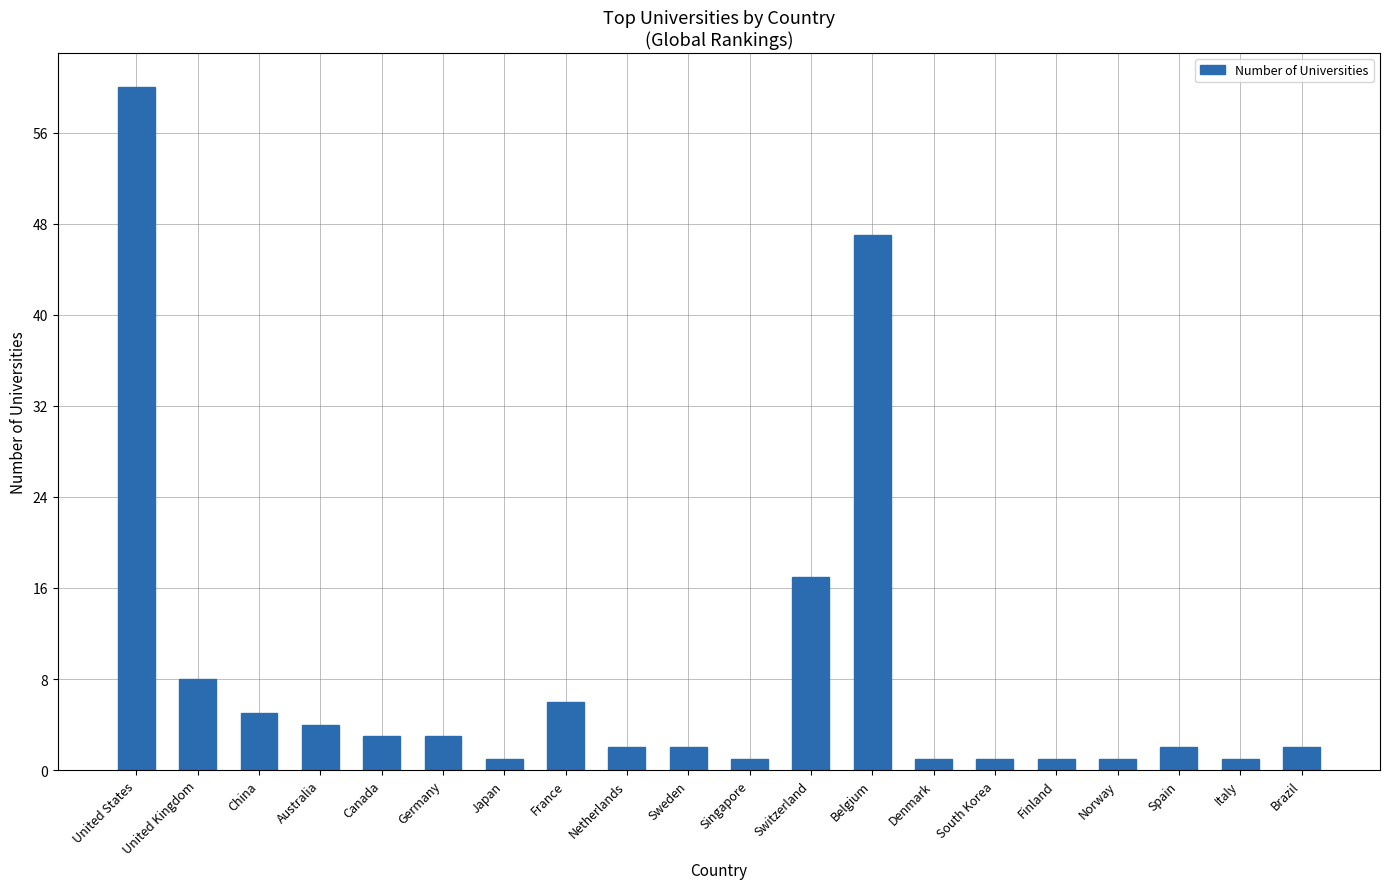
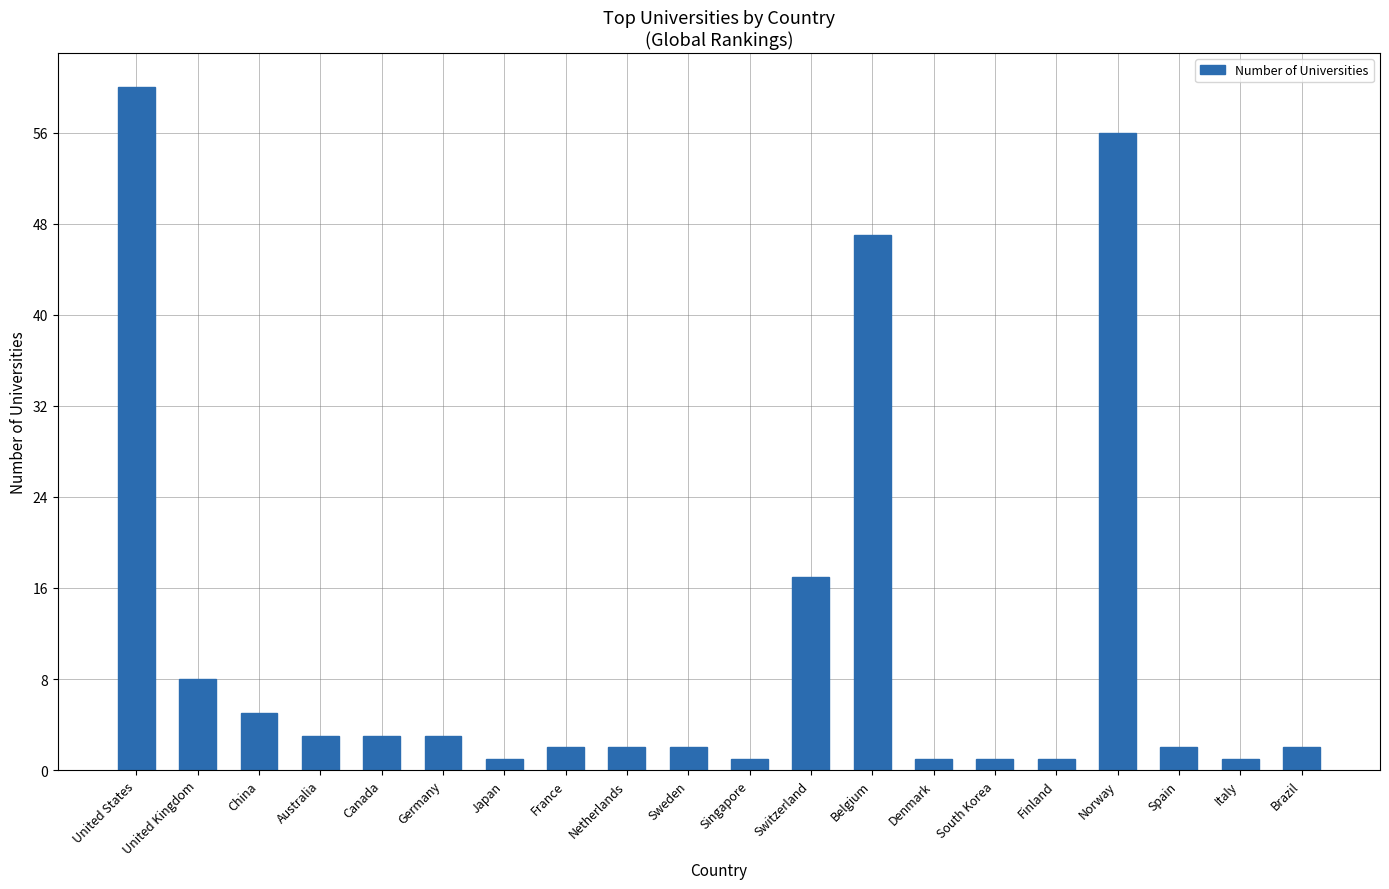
  {
    "United States": 60,
    "United Kingdom": 8,
    "China": 5,
-   "Australia": 4,
+   "Australia": 3,
    "Canada": 3,
    "Germany": 3,
    "Japan": 1,
-   "France": 6,
+   "France": 2,
    "Netherlands": 2,
    "Sweden": 2,
    "Singapore": 1,
    "Switzerland": 17,
    "Belgium": 47,
    "Denmark": 1,
    "South Korea": 1,
    "Finland": 1,
-   "Norway": 1,
+   "Norway": 56,
    "Spain": 2,
    "Italy": 1,
    "Brazil": 2
  }
